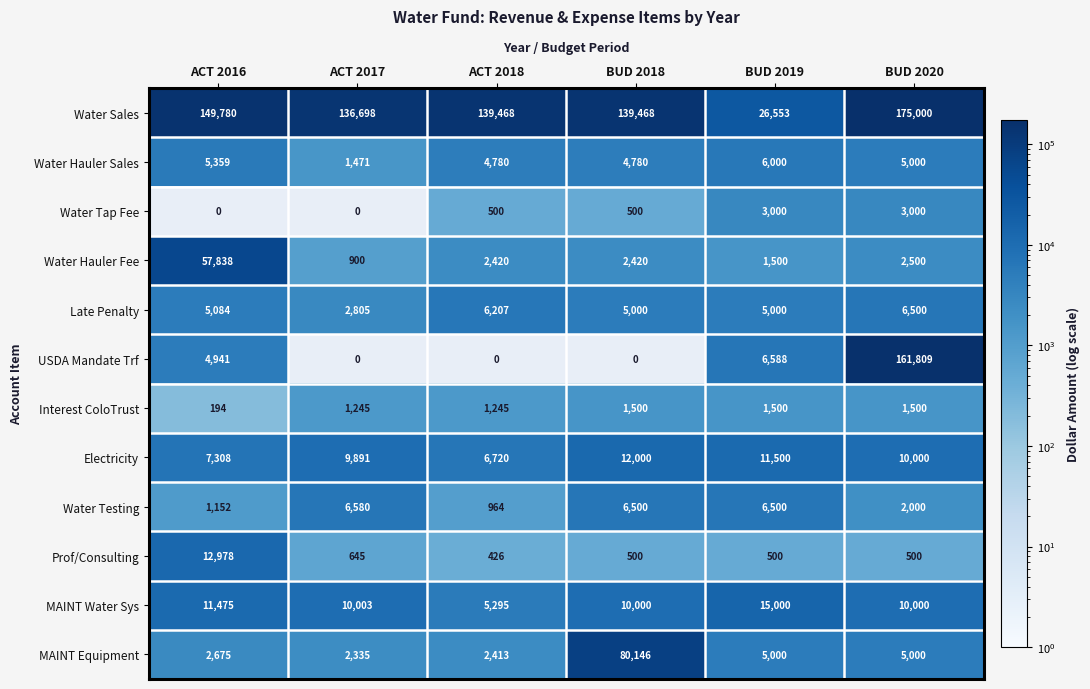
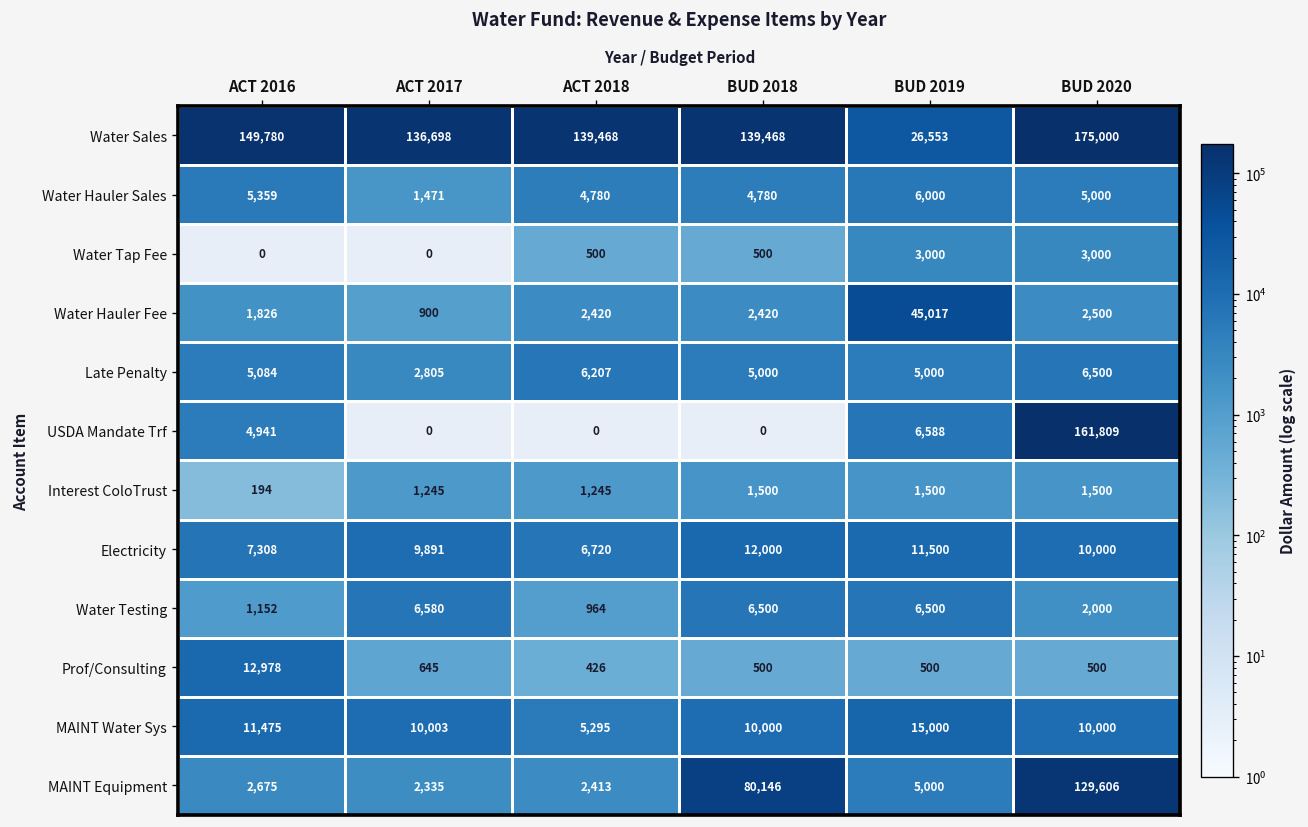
  {
    "Water Sales": {
      "ACT 2016": "149,780",
      "ACT 2017": "136,698",
      "ACT 2018": "139,468",
      "BUD 2018": "139,468",
      "BUD 2019": "26,553",
      "BUD 2020": "175,000"
    },
    "Water Hauler Sales": {
      "ACT 2016": "5,359",
      "ACT 2017": "1,471",
      "ACT 2018": "4,780",
      "BUD 2018": "4,780",
      "BUD 2019": "6,000",
      "BUD 2020": "5,000"
    },
    "Water Tap Fee": {
      "ACT 2016": "0",
      "ACT 2017": "0",
      "ACT 2018": "500",
      "BUD 2018": "500",
      "BUD 2019": "3,000",
      "BUD 2020": "3,000"
    },
    "Water Hauler Fee": {
-     "ACT 2016": "57,838",
+     "ACT 2016": "1,826",
      "ACT 2017": "900",
      "ACT 2018": "2,420",
      "BUD 2018": "2,420",
-     "BUD 2019": "1,500",
+     "BUD 2019": "45,017",
      "BUD 2020": "2,500"
    },
    "Late Penalty": {
      "ACT 2016": "5,084",
      "ACT 2017": "2,805",
      "ACT 2018": "6,207",
      "BUD 2018": "5,000",
      "BUD 2019": "5,000",
      "BUD 2020": "6,500"
    },
    "USDA Mandate Trf": {
      "ACT 2016": "4,941",
      "ACT 2017": "0",
      "ACT 2018": "0",
      "BUD 2018": "0",
      "BUD 2019": "6,588",
      "BUD 2020": "161,809"
    },
    "Interest ColoTrust": {
      "ACT 2016": "194",
      "ACT 2017": "1,245",
      "ACT 2018": "1,245",
      "BUD 2018": "1,500",
      "BUD 2019": "1,500",
      "BUD 2020": "1,500"
    },
    "Electricity": {
      "ACT 2016": "7,308",
      "ACT 2017": "9,891",
      "ACT 2018": "6,720",
      "BUD 2018": "12,000",
      "BUD 2019": "11,500",
      "BUD 2020": "10,000"
    },
    "Water Testing": {
      "ACT 2016": "1,152",
      "ACT 2017": "6,580",
      "ACT 2018": "964",
      "BUD 2018": "6,500",
      "BUD 2019": "6,500",
      "BUD 2020": "2,000"
    },
    "Prof/Consulting": {
      "ACT 2016": "12,978",
      "ACT 2017": "645",
      "ACT 2018": "426",
      "BUD 2018": "500",
      "BUD 2019": "500",
      "BUD 2020": "500"
    },
    "MAINT Water Sys": {
      "ACT 2016": "11,475",
      "ACT 2017": "10,003",
      "ACT 2018": "5,295",
      "BUD 2018": "10,000",
      "BUD 2019": "15,000",
      "BUD 2020": "10,000"
    },
    "MAINT Equipment": {
      "ACT 2016": "2,675",
      "ACT 2017": "2,335",
      "ACT 2018": "2,413",
      "BUD 2018": "80,146",
      "BUD 2019": "5,000",
-     "BUD 2020": "5,000"
+     "BUD 2020": "129,606"
    }
  }
